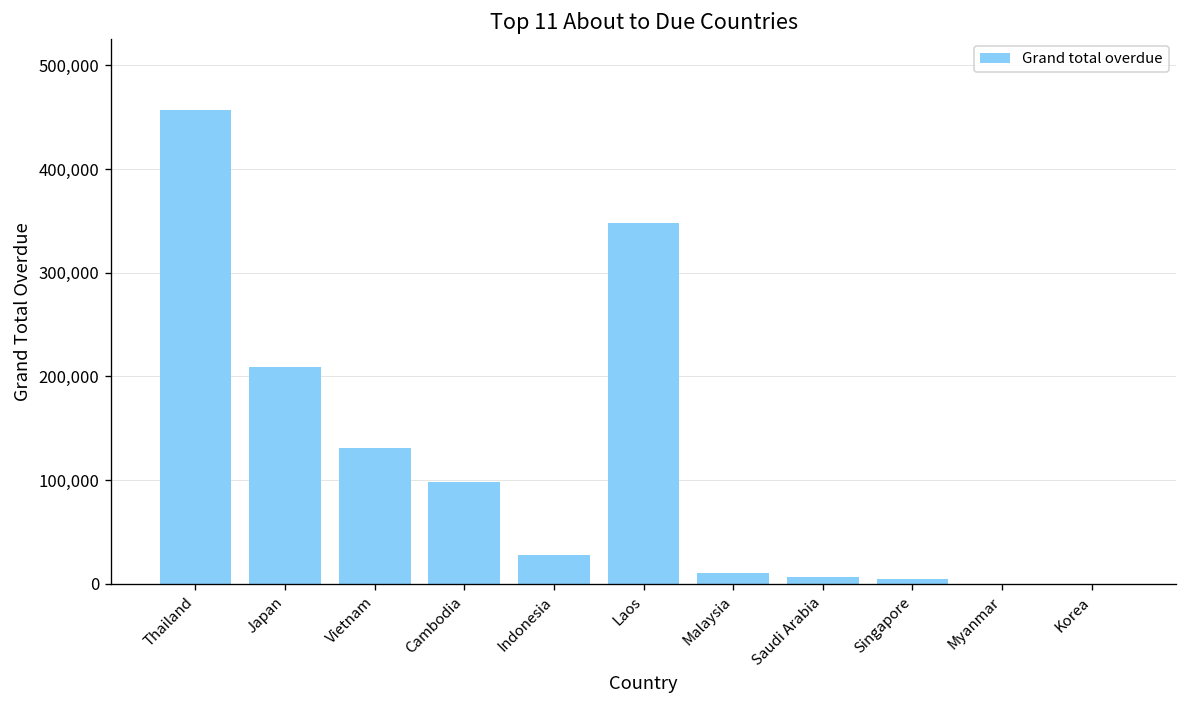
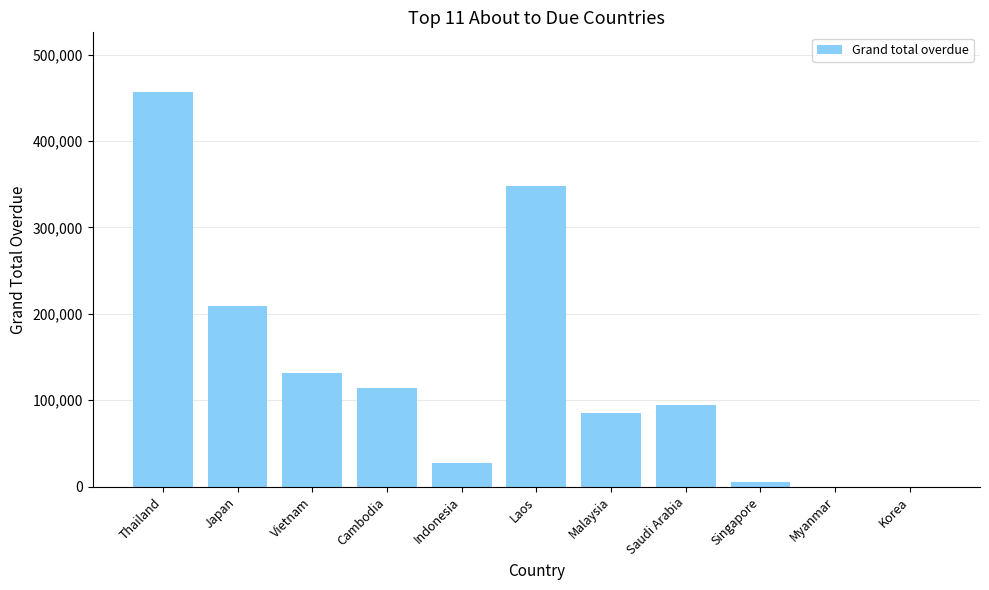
  {
    "Thailand": "460,000",
    "Japan": "210,000",
    "Vietnam": "130,000",
-   "Cambodia": "100,000",
+   "Cambodia": "110,000",
    "Indonesia": "30,000",
    "Laos": "350,000",
-   "Malaysia": "10,000",
-   "Saudi Arabia": "10,000",
+   "Malaysia": "90,000",
+   "Saudi Arabia": "90,000",
    "Singapore": "0",
    "Myanmar": "0",
    "Korea": "0"
  }
